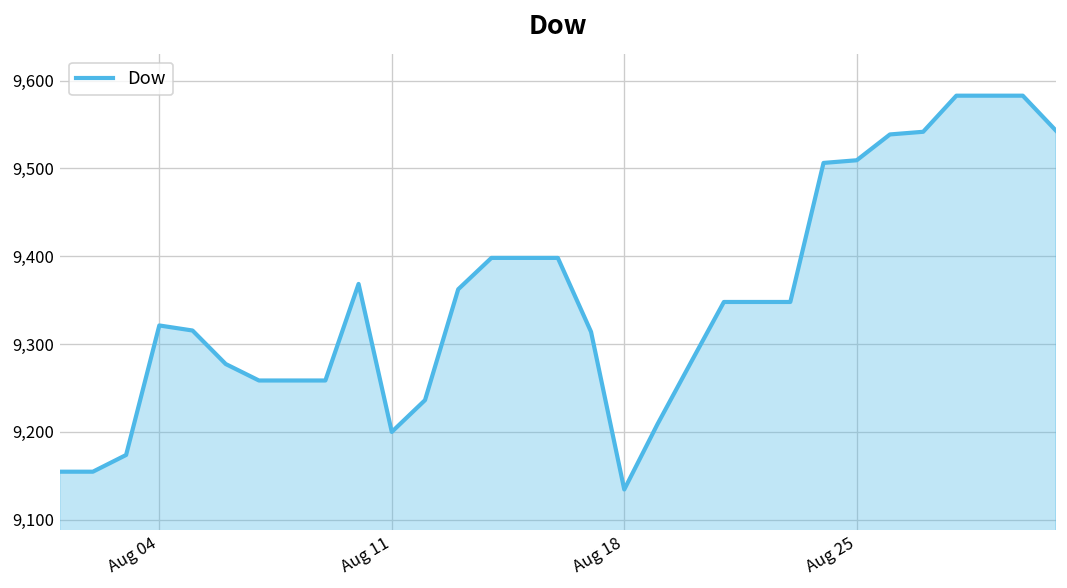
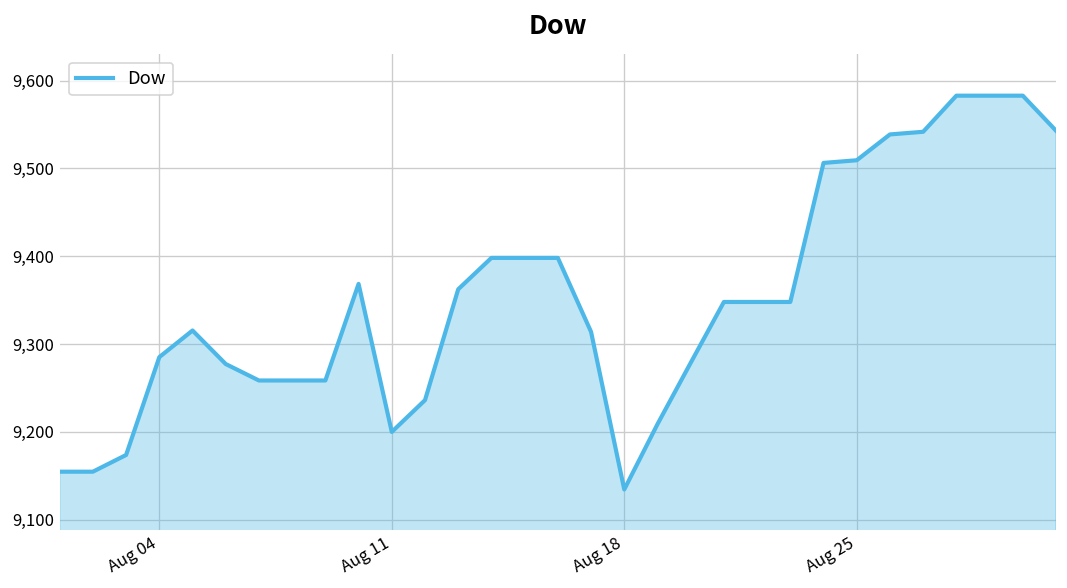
  {
-   "Aug 04": "9,320",
+   "Aug 04": "9,290",
    "Aug 11": "9,200",
    "Aug 18": "9,130",
    "Aug 25": "9,510"
  }
